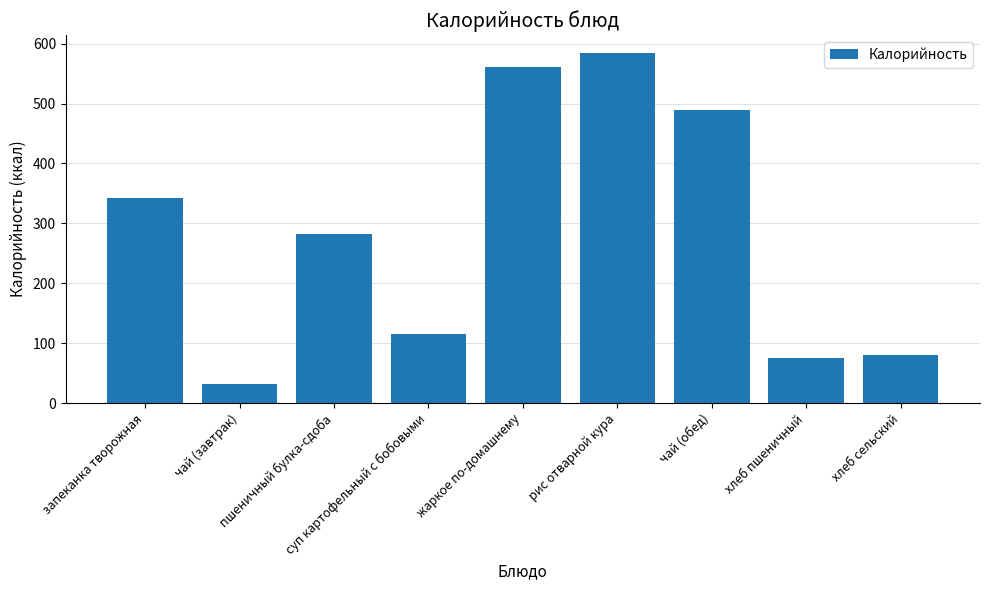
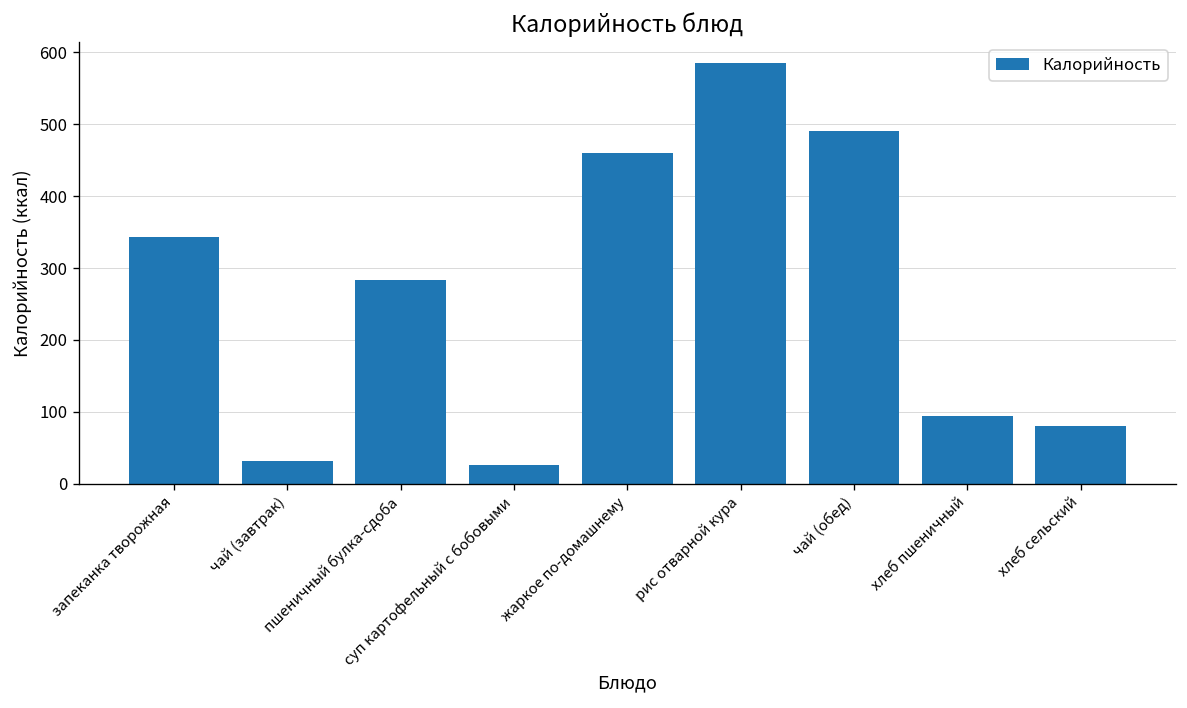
  {
    "запеканка творожная": 340,
    "чай (завтрак)": 30,
    "пшеничный булка-сдоба": 280,
-   "суп картофельный с бобовыми": 120,
-   "жаркое по-домашнему": 560,
+   "суп картофельный с бобовыми": 30,
+   "жаркое по-домашнему": 460,
    "рис отварной кура": 590,
    "чай (обед)": 490,
-   "хлеб пшеничный": 80,
+   "хлеб пшеничный": 90,
    "хлеб сельский": 80
  }
